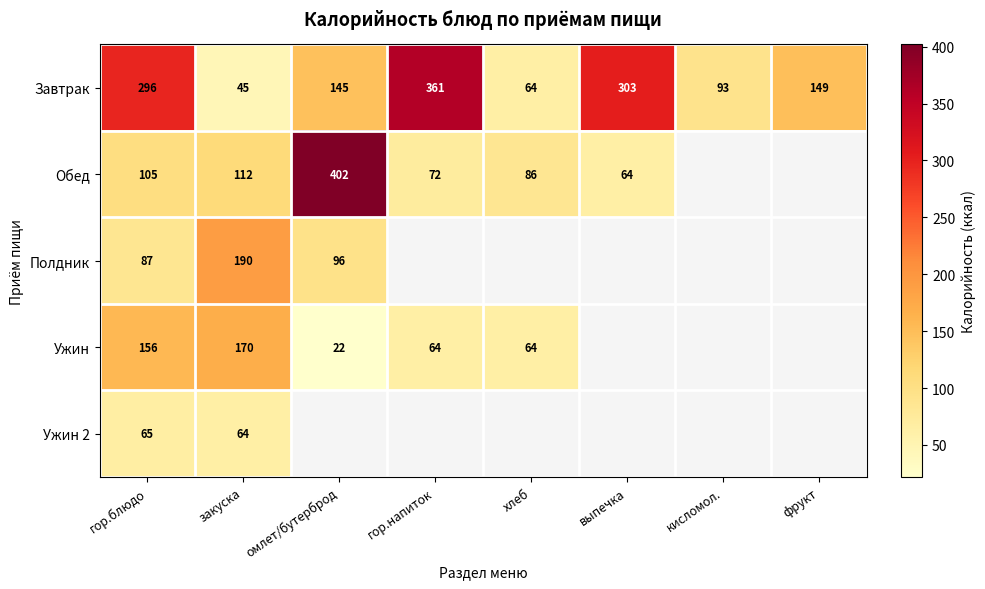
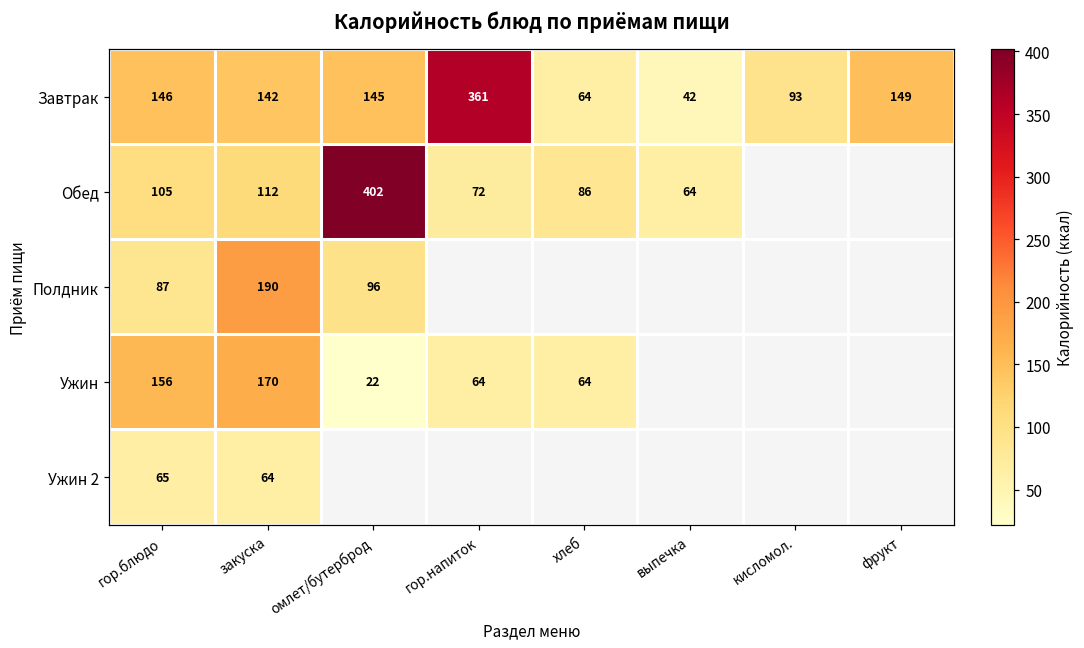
  {
    "Завтрак": {
-     "гор.блюдо": 296,
-     "закуска": 45,
+     "гор.блюдо": 146,
+     "закуска": 142,
      "омлет/бутерброд": 145,
      "гор.напиток": 361,
      "хлеб": 64,
-     "выпечка": 303,
+     "выпечка": 42,
      "кисломол.": 93,
      "фрукт": 149
    },
    "Обед": {
      "гор.блюдо": 105,
      "закуска": 112,
      "омлет/бутерброд": 402,
      "гор.напиток": 72,
      "хлеб": 86,
      "выпечка": 64
    },
    "Полдник": {
      "гор.блюдо": 87,
      "закуска": 190,
      "омлет/бутерброд": 96
    },
    "Ужин": {
      "гор.блюдо": 156,
      "закуска": 170,
      "омлет/бутерброд": 22,
      "гор.напиток": 64,
      "хлеб": 64
    },
    "Ужин 2": {
      "гор.блюдо": 65,
      "закуска": 64
    }
  }
